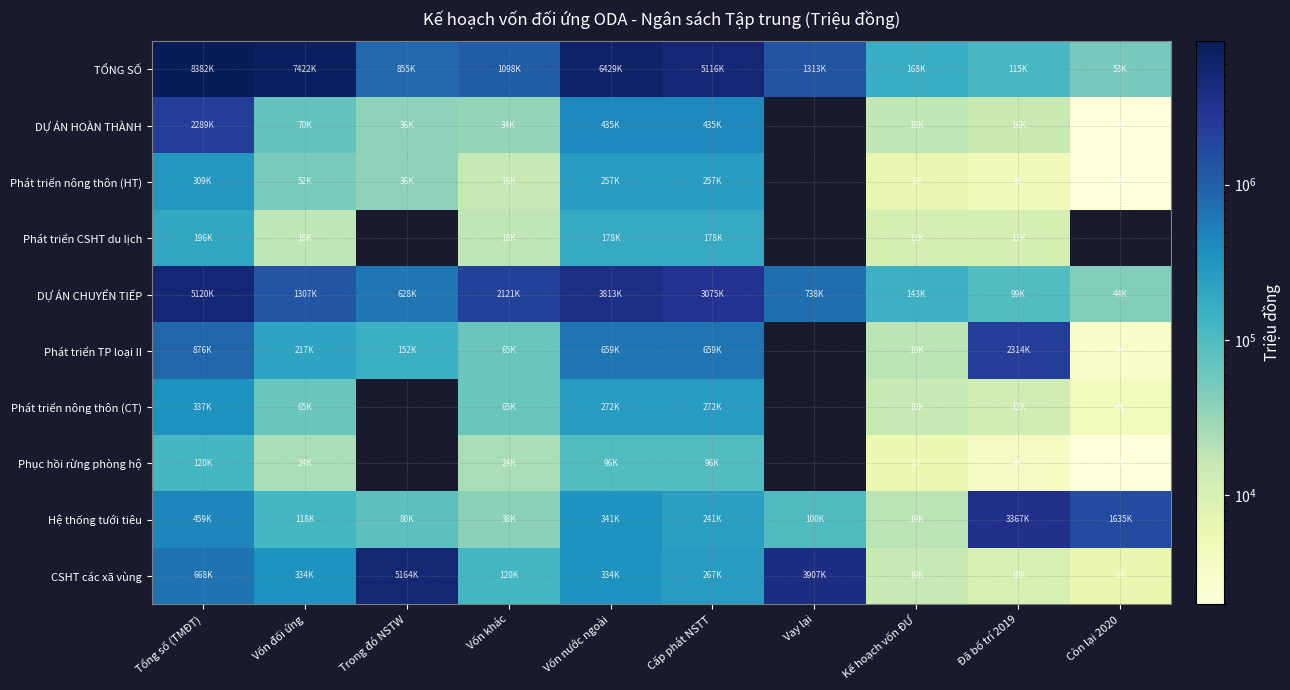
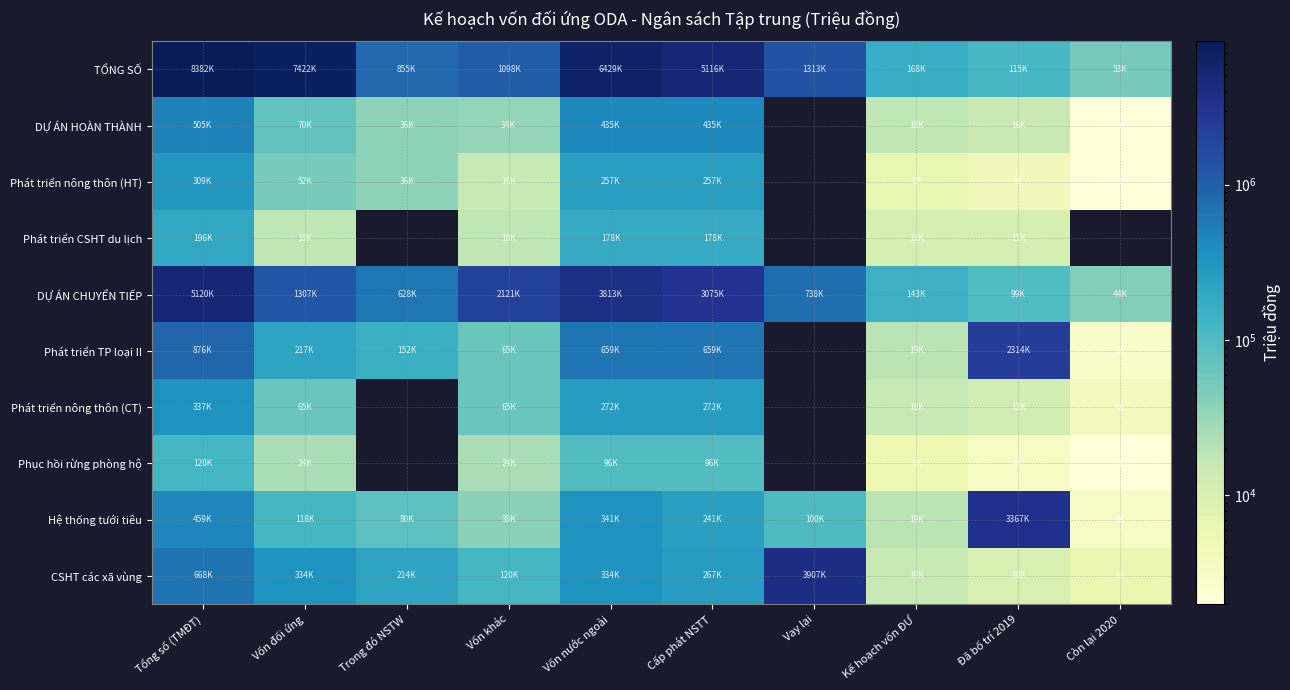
  {
    "TỔNG SỐ": {
      "Tổng số (TMĐT)": "8382K",
      "Vốn đối ứng": "7422K",
      "Trong đó NSTW": "855K",
      "Vốn khác": "1098K",
      "Vốn nước ngoài": "6429K",
      "Cấp phát NSTT": "5116K",
      "Vay lại": "1313K",
      "Kế hoạch vốn ĐƯ": "168K",
      "Đã bố trí 2019": "115K",
      "Còn lại 2020": "53K"
    },
    "DỰ ÁN HOÀN THÀNH": {
-     "Tổng số (TMĐT)": "2289K",
+     "Tổng số (TMĐT)": "505K",
      "Vốn đối ứng": "70K",
      "Trong đó NSTW": "36K",
      "Vốn khác": "34K",
      "Vốn nước ngoài": "435K",
      "Cấp phát NSTT": "435K",
      "Kế hoạch vốn ĐƯ": "18K",
      "Đã bố trí 2019": "16K"
    },
    "Phát triển nông thôn (HT)": {
      "Tổng số (TMĐT)": "309K",
      "Vốn đối ứng": "52K",
      "Trong đó NSTW": "36K",
      "Vốn khác": "16K",
      "Vốn nước ngoài": "257K",
      "Cấp phát NSTT": "257K",
      "Kế hoạch vốn ĐƯ": "6K",
      "Đã bố trí 2019": "4K"
    },
    "Phát triển CSHT du lịch": {
      "Tổng số (TMĐT)": "196K",
      "Vốn đối ứng": "18K",
      "Vốn khác": "18K",
      "Vốn nước ngoài": "178K",
      "Cấp phát NSTT": "178K",
      "Kế hoạch vốn ĐƯ": "11K",
      "Đã bố trí 2019": "11K"
    },
    "DỰ ÁN CHUYỂN TIẾP": {
      "Tổng số (TMĐT)": "5120K",
      "Vốn đối ứng": "1307K",
      "Trong đó NSTW": "628K",
      "Vốn khác": "2121K",
      "Vốn nước ngoài": "3813K",
      "Cấp phát NSTT": "3075K",
      "Vay lại": "738K",
      "Kế hoạch vốn ĐƯ": "143K",
      "Đã bố trí 2019": "99K",
      "Còn lại 2020": "44K"
    },
    "Phát triển TP loại II": {
      "Tổng số (TMĐT)": "876K",
      "Vốn đối ứng": "217K",
      "Trong đó NSTW": "152K",
      "Vốn khác": "65K",
      "Vốn nước ngoài": "659K",
      "Cấp phát NSTT": "659K",
      "Kế hoạch vốn ĐƯ": "19K",
      "Đã bố trí 2019": "2314K",
      "Còn lại 2020": "3K"
    },
    "Phát triển nông thôn (CT)": {
      "Tổng số (TMĐT)": "337K",
      "Vốn đối ứng": "65K",
      "Vốn khác": "65K",
      "Vốn nước ngoài": "272K",
      "Cấp phát NSTT": "272K",
      "Kế hoạch vốn ĐƯ": "16K",
      "Đã bố trí 2019": "12K",
      "Còn lại 2020": "4K"
    },
    "Phục hồi rừng phòng hộ": {
      "Tổng số (TMĐT)": "120K",
      "Vốn đối ứng": "24K",
      "Vốn khác": "24K",
      "Vốn nước ngoài": "96K",
      "Cấp phát NSTT": "96K",
      "Kế hoạch vốn ĐƯ": "6K",
      "Đã bố trí 2019": "4K"
    },
    "Hệ thống tưới tiêu": {
      "Tổng số (TMĐT)": "459K",
      "Vốn đối ứng": "118K",
      "Trong đó NSTW": "80K",
      "Vốn khác": "38K",
      "Vốn nước ngoài": "341K",
      "Cấp phát NSTT": "241K",
      "Vay lại": "100K",
      "Kế hoạch vốn ĐƯ": "19K",
      "Đã bố trí 2019": "3367K",
-     "Còn lại 2020": "1635K"
+     "Còn lại 2020": "3K"
    },
    "CSHT các xã vùng": {
      "Tổng số (TMĐT)": "668K",
      "Vốn đối ứng": "334K",
-     "Trong đó NSTW": "5164K",
+     "Trong đó NSTW": "214K",
      "Vốn khác": "120K",
      "Vốn nước ngoài": "334K",
      "Cấp phát NSTT": "267K",
      "Vay lại": "3907K",
      "Kế hoạch vốn ĐƯ": "16K",
      "Đã bố trí 2019": "10K",
      "Còn lại 2020": "6K"
    }
  }
